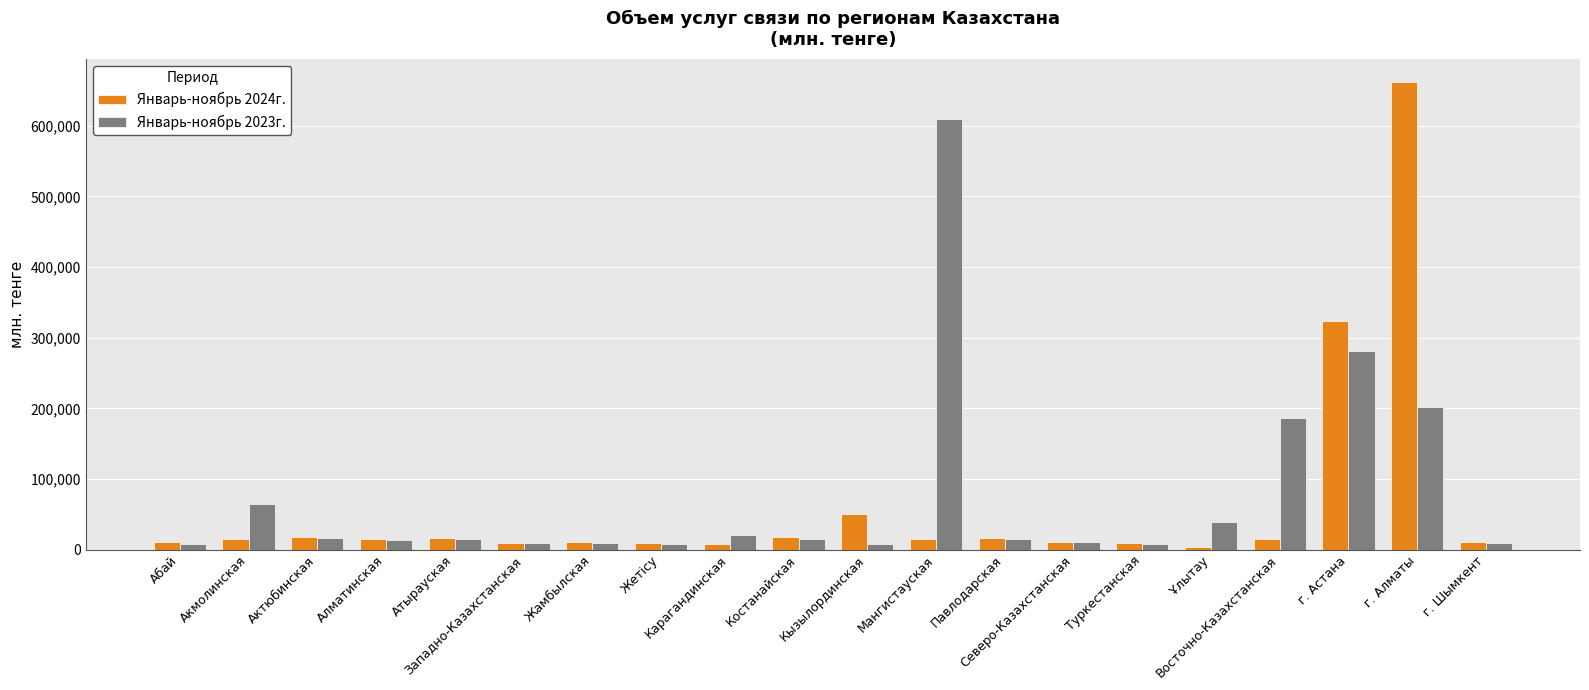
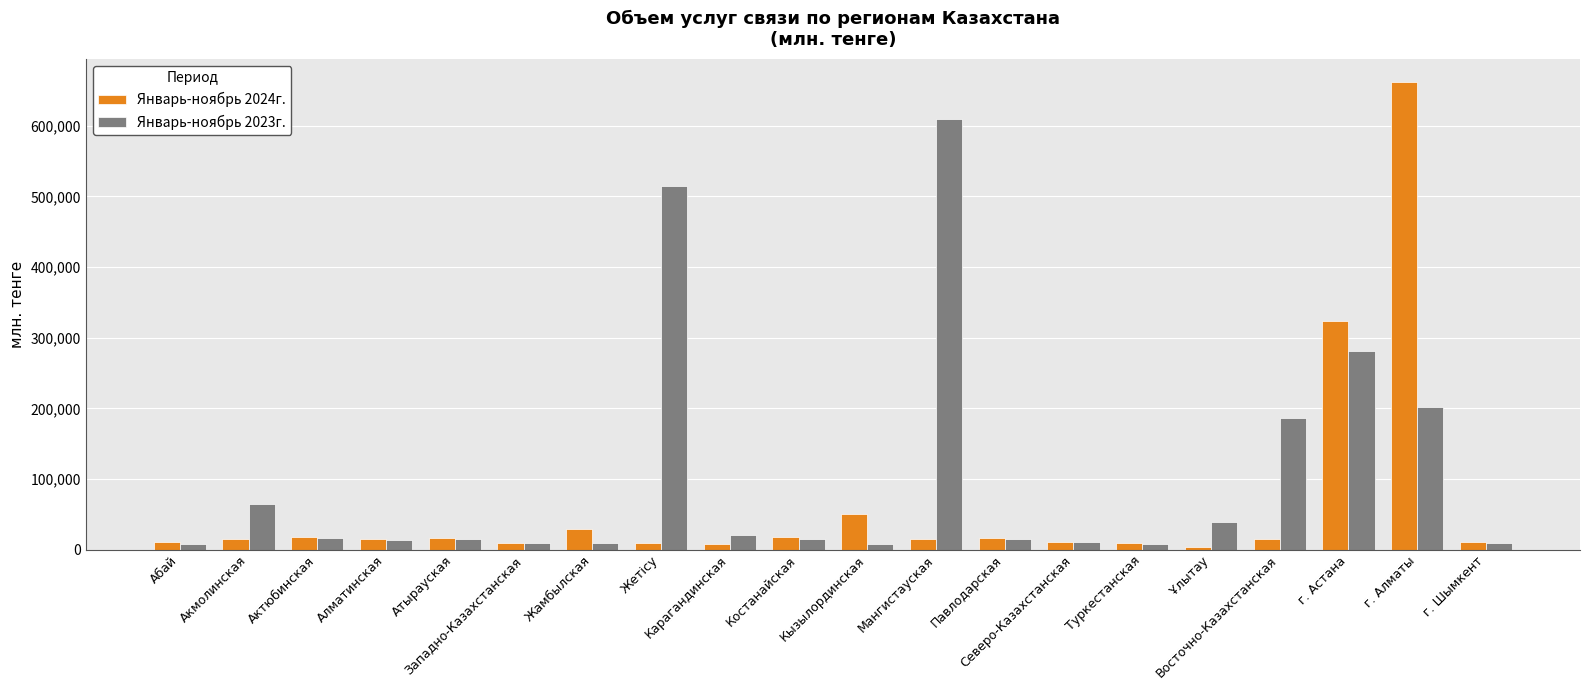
  {
    "Январь-ноябрь 2024г.": {
      "Абай": "10,000",
      "Акмолинская": "10,000",
      "Актюбинская": "20,000",
      "Алматинская": "10,000",
      "Атырауская": "20,000",
      "Западно-Казахстанская": "10,000",
-     "Жамбылская": "10,000",
+     "Жамбылская": "30,000",
      "Жетісу": "10,000",
      "Карагандинская": "10,000",
      "Костанайская": "20,000",
      "Кызылординская": "50,000",
      "Мангистауская": "10,000",
      "Павлодарская": "20,000",
      "Северо-Казахстанская": "10,000",
      "Туркестанская": "10,000",
      "Ұлытау": "0",
      "Восточно-Казахстанская": "20,000",
      "г. Астана": "320,000",
      "г. Алматы": "660,000",
      "г. Шымкент": "10,000"
    },
    "Январь-ноябрь 2023г.": {
      "Абай": "10,000",
      "Акмолинская": "60,000",
      "Актюбинская": "20,000",
      "Алматинская": "10,000",
      "Атырауская": "20,000",
      "Западно-Казахстанская": "10,000",
      "Жамбылская": "10,000",
-     "Жетісу": "10,000",
+     "Жетісу": "510,000",
      "Карагандинская": "20,000",
      "Костанайская": "20,000",
      "Кызылординская": "10,000",
      "Мангистауская": "610,000",
      "Павлодарская": "20,000",
      "Северо-Казахстанская": "10,000",
      "Туркестанская": "10,000",
      "Ұлытау": "40,000",
      "Восточно-Казахстанская": "190,000",
      "г. Астана": "280,000",
      "г. Алматы": "200,000",
      "г. Шымкент": "10,000"
    }
  }
